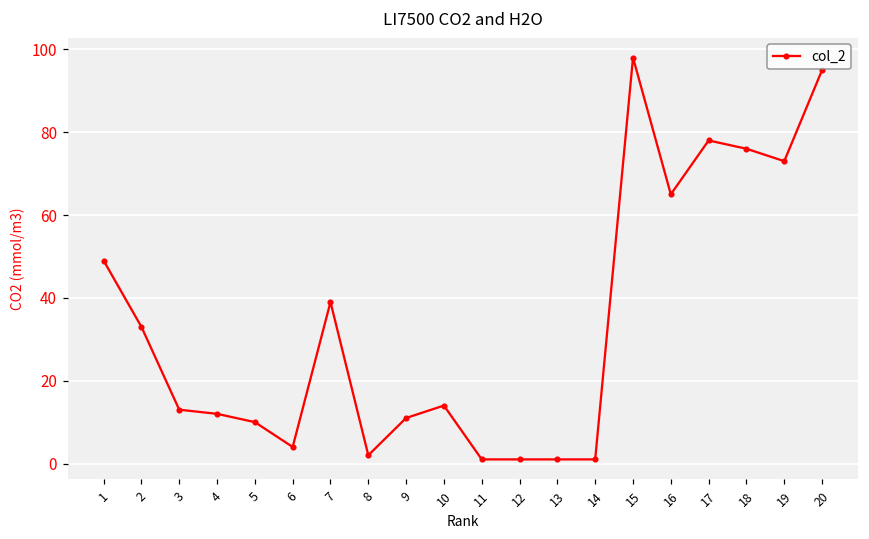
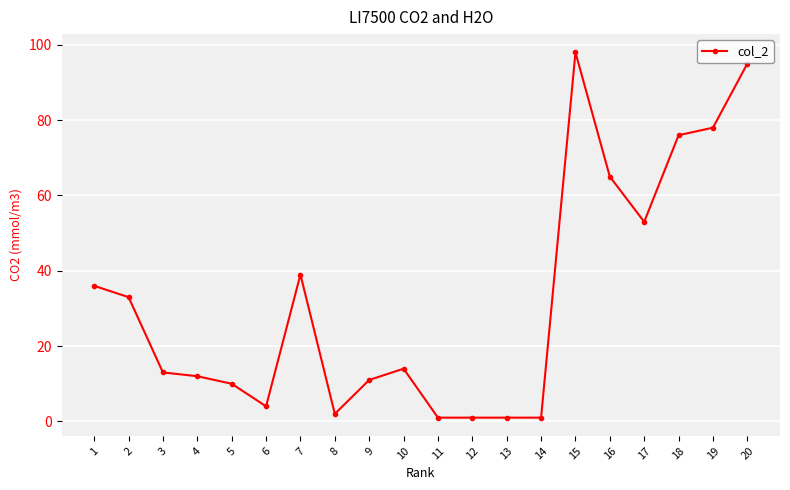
  {
-   "1": 49,
+   "1": 36,
    "2": 33,
    "3": 13,
    "4": 12,
    "5": 10,
    "6": 4,
    "7": 39,
    "8": 2,
    "9": 11,
    "10": 14,
    "11": 1,
    "12": 1,
    "13": 1,
    "14": 1,
    "15": 98,
    "16": 65,
-   "17": 78,
+   "17": 53,
    "18": 76,
-   "19": 73,
+   "19": 78,
    "20": 95
  }
